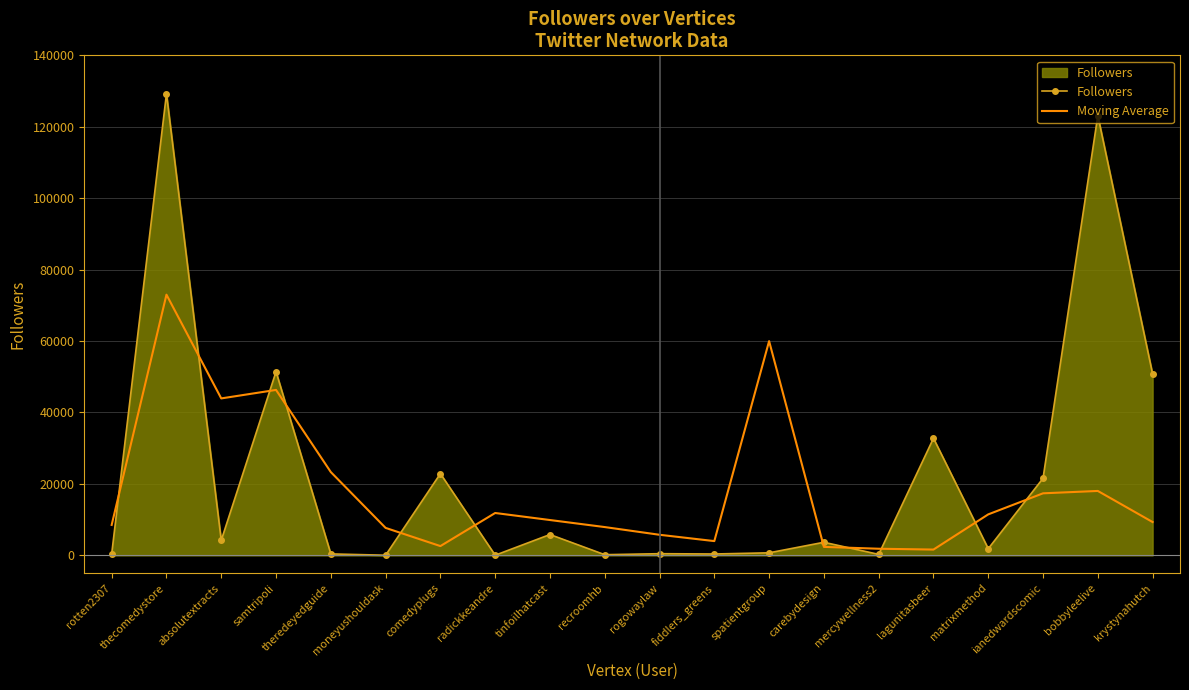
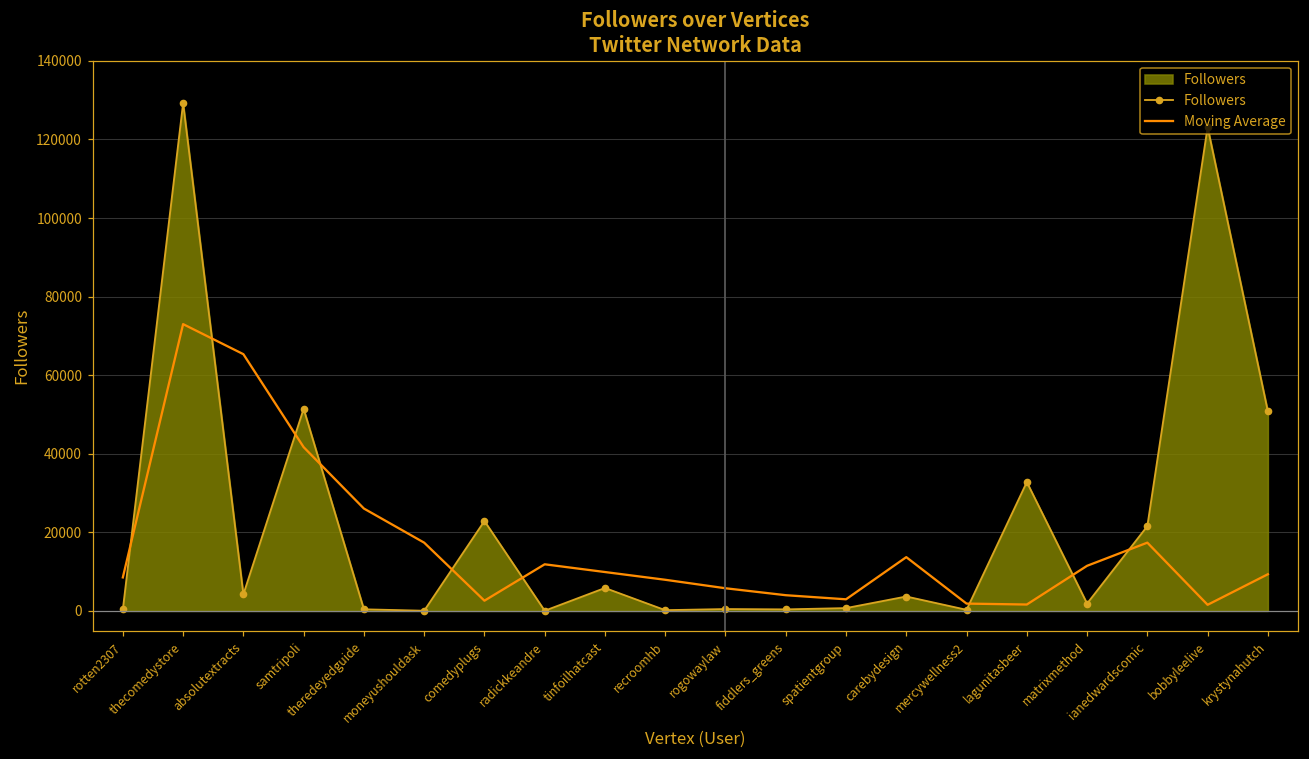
  {
    "Moving Average": {
      "rotten2307": 9000,
      "thecomedystore": 73000,
-     "absolutextracts": 44000,
-     "samtripoli": 46000,
-     "theredeyedguide": 23000,
-     "moneyushouldask": 8000,
+     "absolutextracts": 65000,
+     "samtripoli": 42000,
+     "theredeyedguide": 26000,
+     "moneyushouldask": 17000,
      "comedyplugs": 3000,
      "radickkeandre": 12000,
      "tinfoilhatcast": 10000,
      "recroomhb": 8000,
      "rogowaylaw": 6000,
      "fiddlers_greens": 4000,
-     "spatientgroup": 60000,
-     "carebydesign": 2000,
+     "spatientgroup": 3000,
+     "carebydesign": 14000,
      "mercywellness2": 2000,
      "lagunitasbeer": 2000,
      "matrixmethod": 11000,
      "ianedwardscomic": 17000,
-     "bobbyleelive": 18000,
+     "bobbyleelive": 2000,
      "krystynahutch": 9000
    }
  }
